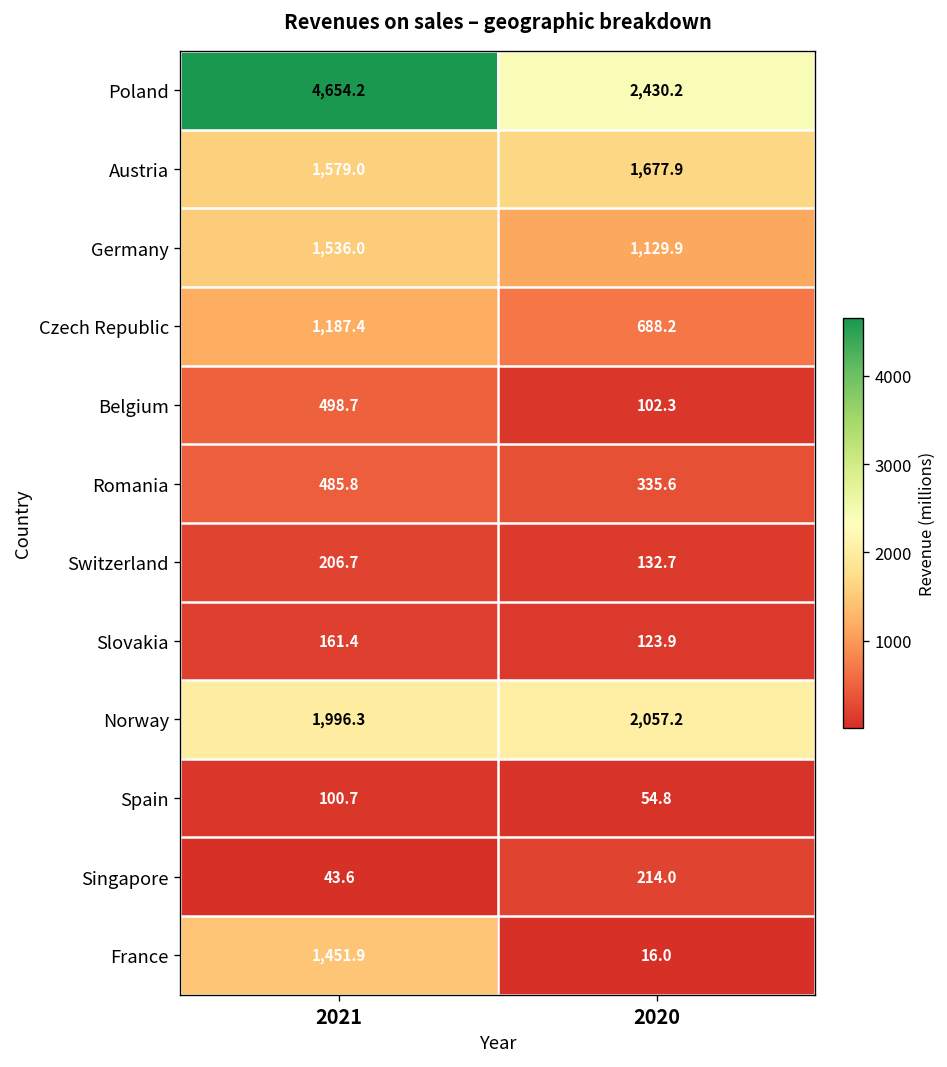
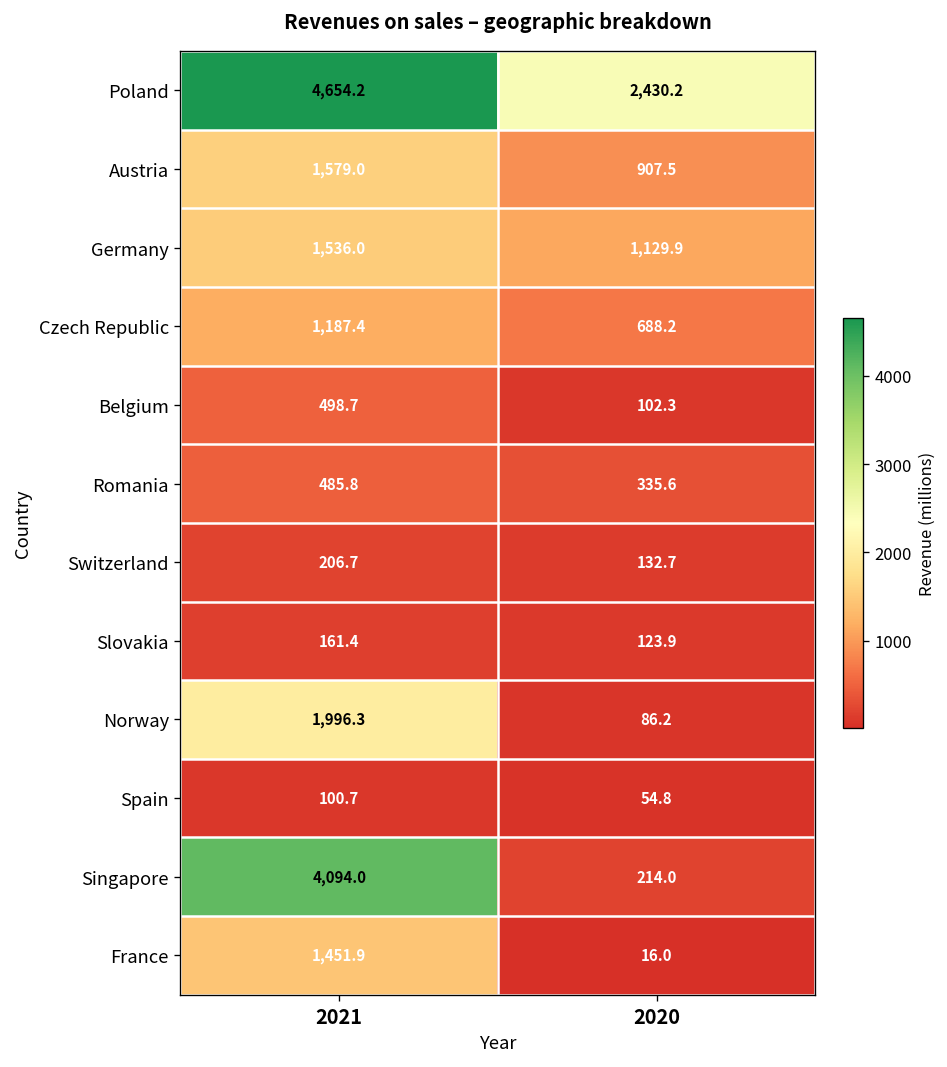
  {
    "Poland": {
      "2021": "4,654.2",
      "2020": "2,430.2"
    },
    "Austria": {
      "2021": "1,579.0",
-     "2020": "1,677.9"
+     "2020": "907.5"
    },
    "Germany": {
      "2021": "1,536.0",
      "2020": "1,129.9"
    },
    "Czech Republic": {
      "2021": "1,187.4",
      "2020": "688.2"
    },
    "Belgium": {
      "2021": "498.7",
      "2020": "102.3"
    },
    "Romania": {
      "2021": "485.8",
      "2020": "335.6"
    },
    "Switzerland": {
      "2021": "206.7",
      "2020": "132.7"
    },
    "Slovakia": {
      "2021": "161.4",
      "2020": "123.9"
    },
    "Norway": {
      "2021": "1,996.3",
-     "2020": "2,057.2"
+     "2020": "86.2"
    },
    "Spain": {
      "2021": "100.7",
      "2020": "54.8"
    },
    "Singapore": {
-     "2021": "43.6",
+     "2021": "4,094.0",
      "2020": "214.0"
    },
    "France": {
      "2021": "1,451.9",
      "2020": "16.0"
    }
  }
